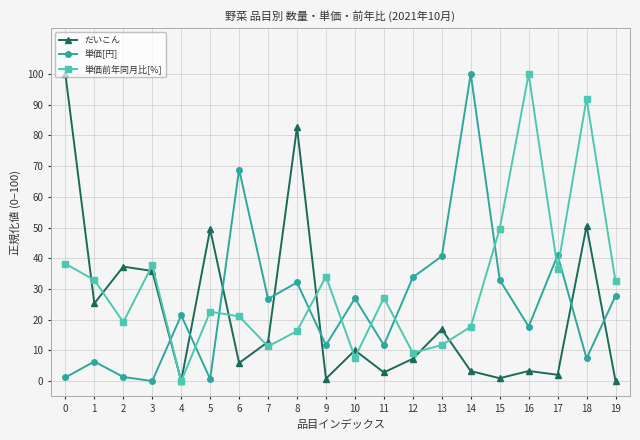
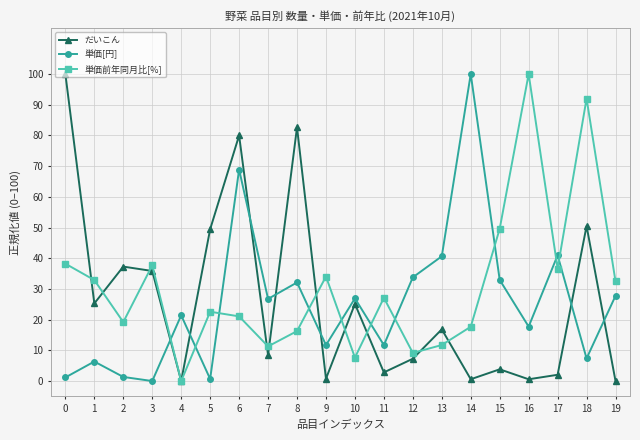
  {
    "だいこん": {
      "1": 25,
      "2": 37,
      "3": 36,
      "5": 49,
-     "6": 6,
-     "7": 13,
+     "6": 80,
+     "7": 8,
      "8": 83,
      "9": 1,
-     "10": 10,
+     "10": 25,
      "11": 3,
      "12": 7,
      "13": 17,
-     "14": 3,
-     "15": 1,
-     "16": 3,
+     "14": 1,
+     "15": 4,
+     "16": 1,
      "17": 2,
      "18": 50,
      "19": 0
    }
  }
